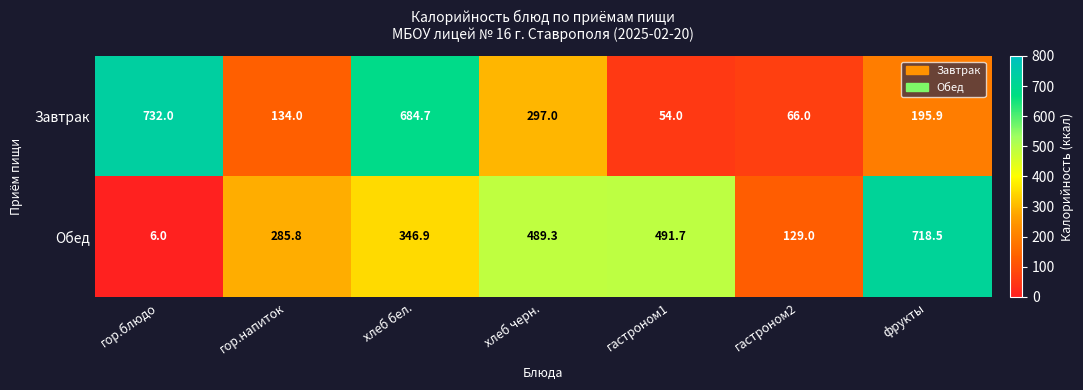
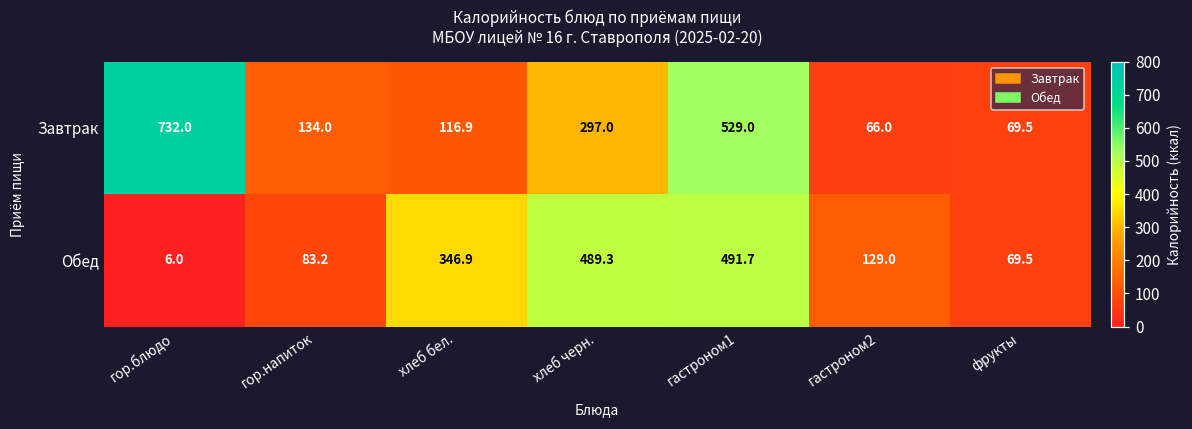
  {
    "Завтрак": {
      "гор.блюдо": 732.0,
      "гор.напиток": 134.0,
-     "хлеб бел.": 684.7,
+     "хлеб бел.": 116.9,
      "хлеб черн.": 297.0,
-     "гастроном1": 54.0,
+     "гастроном1": 529.0,
      "гастроном2": 66.0,
-     "фрукты": 195.9
+     "фрукты": 69.5
    },
    "Обед": {
      "гор.блюдо": 6.0,
-     "гор.напиток": 285.8,
+     "гор.напиток": 83.2,
      "хлеб бел.": 346.9,
      "хлеб черн.": 489.3,
      "гастроном1": 491.7,
      "гастроном2": 129.0,
-     "фрукты": 718.5
+     "фрукты": 69.5
    }
  }
